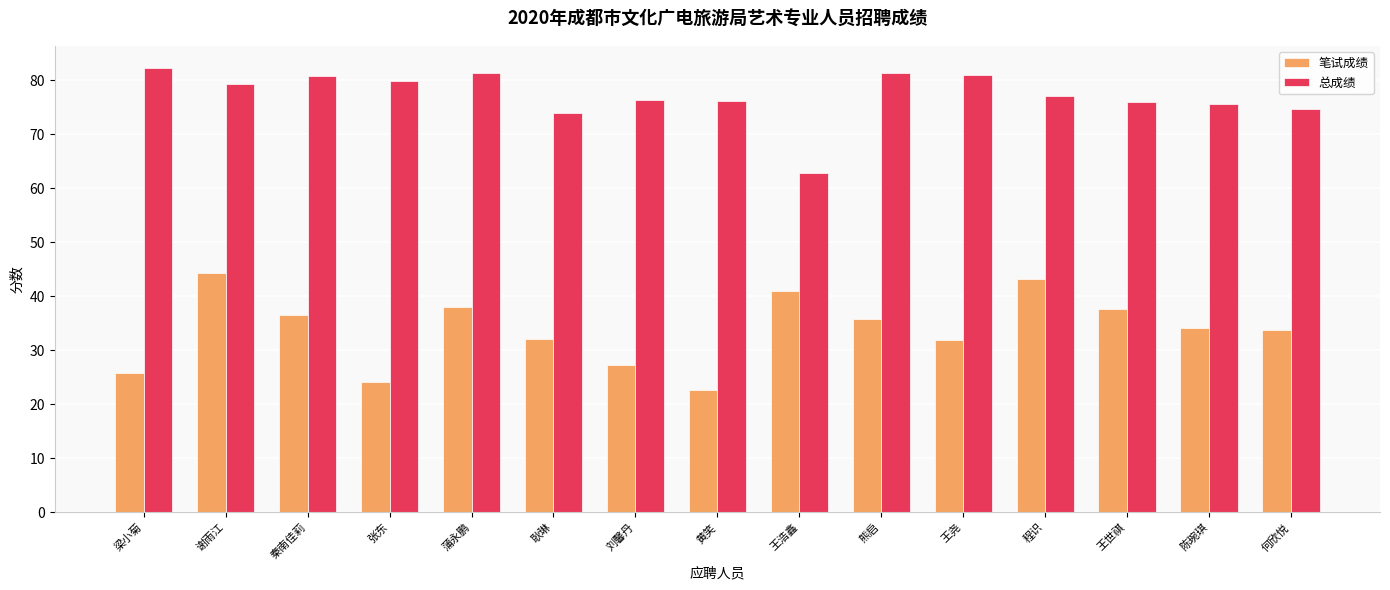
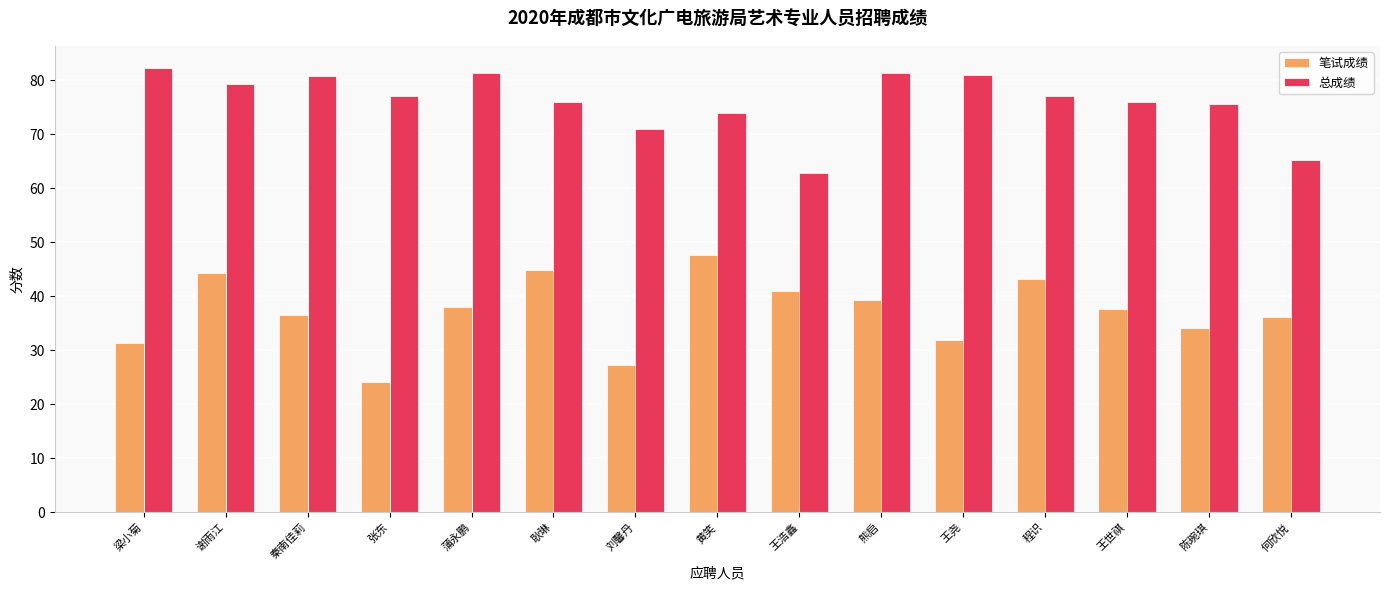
  {
    "笔试成绩": {
-     "梁小菊": 26,
+     "梁小菊": 31,
      "谢雨江": 44,
      "秦南佳莉": 36,
      "张东": 24,
      "蒲永鹏": 38,
-     "耿琳": 32,
+     "耿琳": 45,
      "刘馨丹": 27,
-     "黄笑": 23,
+     "黄笑": 48,
      "王浩鑫": 41,
-     "熊启": 36,
+     "熊启": 39,
      "王尧": 32,
      "程识": 43,
      "王世祺": 38,
      "陈琬琪": 34,
-     "何欣悦": 34
+     "何欣悦": 36
    },
    "总成绩": {
      "梁小菊": 82,
      "谢雨江": 79,
      "秦南佳莉": 81,
-     "张东": 80,
+     "张东": 77,
      "蒲永鹏": 81,
-     "耿琳": 74,
-     "刘馨丹": 76,
-     "黄笑": 76,
+     "耿琳": 76,
+     "刘馨丹": 71,
+     "黄笑": 74,
      "王浩鑫": 63,
      "熊启": 81,
      "王尧": 81,
      "程识": 77,
      "王世祺": 76,
      "陈琬琪": 76,
-     "何欣悦": 75
+     "何欣悦": 65
    }
  }
